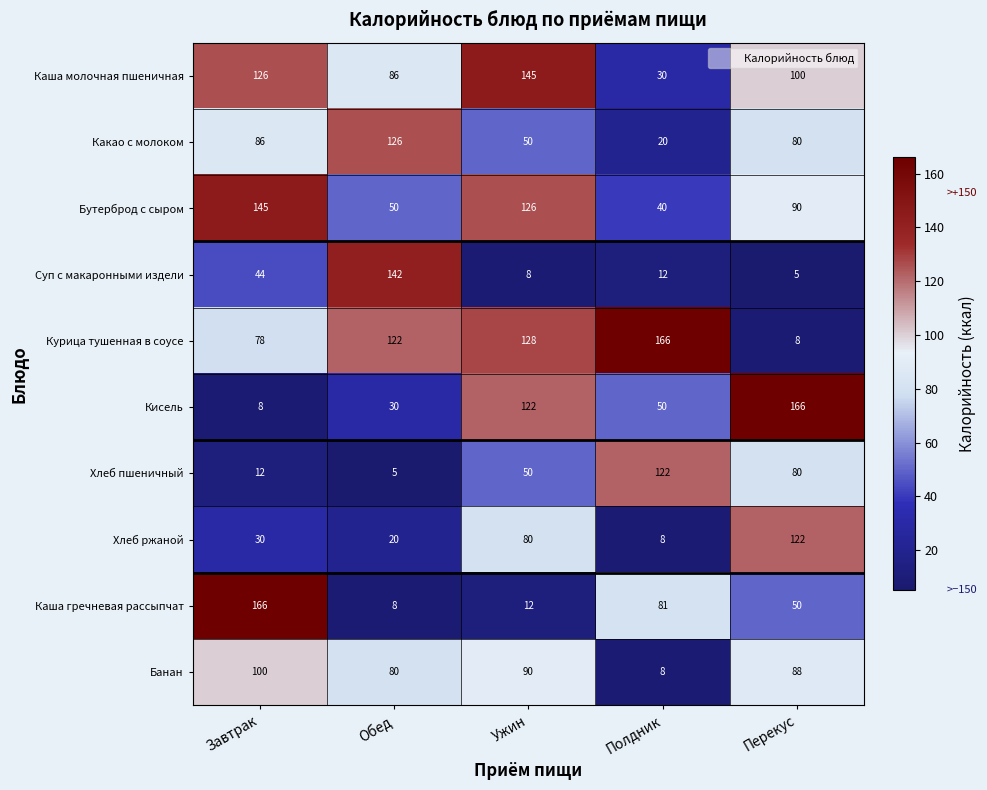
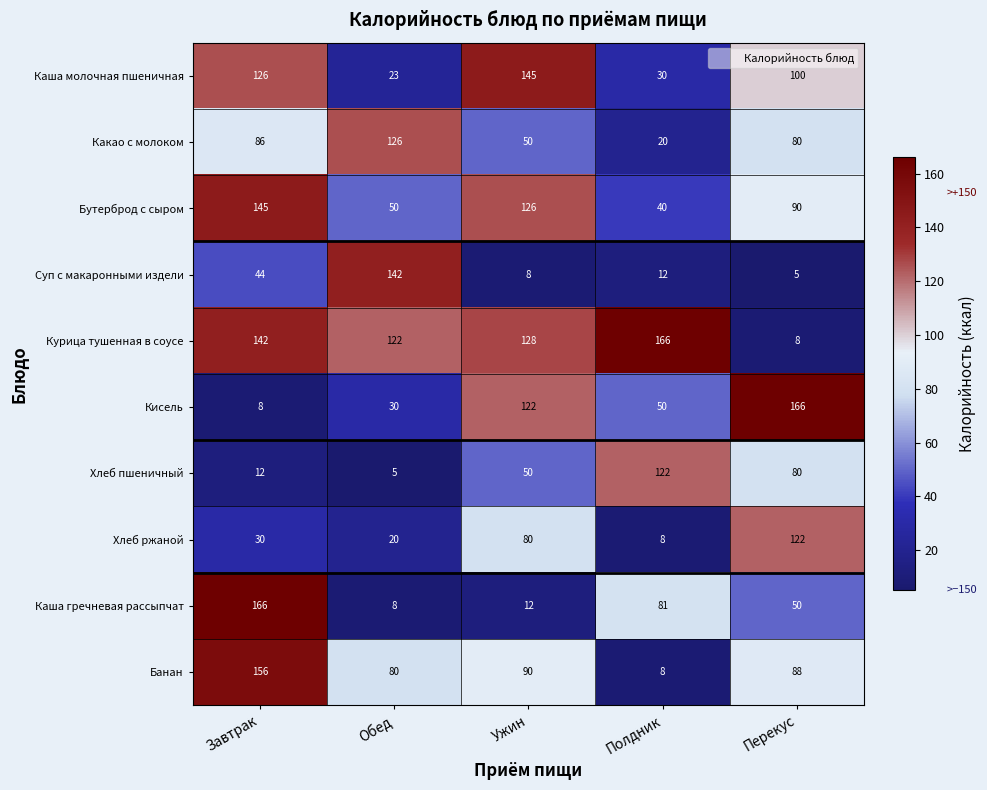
  {
    "Каша молочная пшеничная": {
      "Завтрак": 126,
-     "Обед": 86,
+     "Обед": 23,
      "Ужин": 145,
      "Полдник": 30,
      "Перекус": 100
    },
    "Какао с молоком": {
      "Завтрак": 86,
      "Обед": 126,
      "Ужин": 50,
      "Полдник": 20,
      "Перекус": 80
    },
    "Бутерброд с сыром": {
      "Завтрак": 145,
      "Обед": 50,
      "Ужин": 126,
      "Полдник": 40,
      "Перекус": 90
    },
    "Суп с макаронными издели": {
      "Завтрак": 44,
      "Обед": 142,
      "Ужин": 8,
      "Полдник": 12,
      "Перекус": 5
    },
    "Курица тушенная в соусе": {
-     "Завтрак": 78,
+     "Завтрак": 142,
      "Обед": 122,
      "Ужин": 128,
      "Полдник": 166,
      "Перекус": 8
    },
    "Кисель": {
      "Завтрак": 8,
      "Обед": 30,
      "Ужин": 122,
      "Полдник": 50,
      "Перекус": 166
    },
    "Хлеб пшеничный": {
      "Завтрак": 12,
      "Обед": 5,
      "Ужин": 50,
      "Полдник": 122,
      "Перекус": 80
    },
    "Хлеб ржаной": {
      "Завтрак": 30,
      "Обед": 20,
      "Ужин": 80,
      "Полдник": 8,
      "Перекус": 122
    },
    "Каша гречневая рассыпчат": {
      "Завтрак": 166,
      "Обед": 8,
      "Ужин": 12,
      "Полдник": 81,
      "Перекус": 50
    },
    "Банан": {
-     "Завтрак": 100,
+     "Завтрак": 156,
      "Обед": 80,
      "Ужин": 90,
      "Полдник": 8,
      "Перекус": 88
    }
  }
